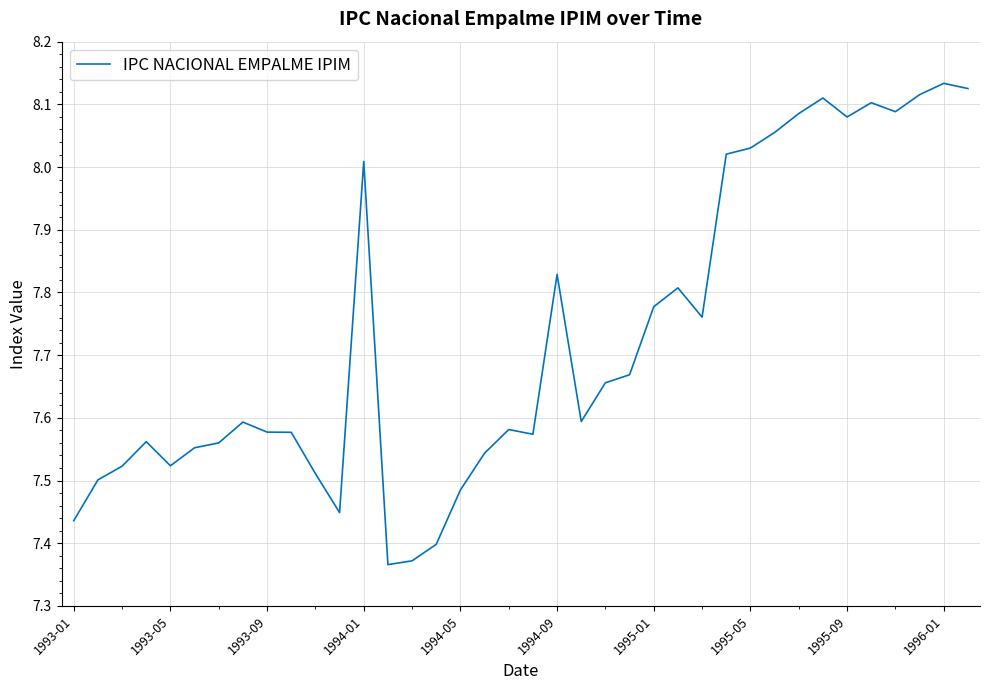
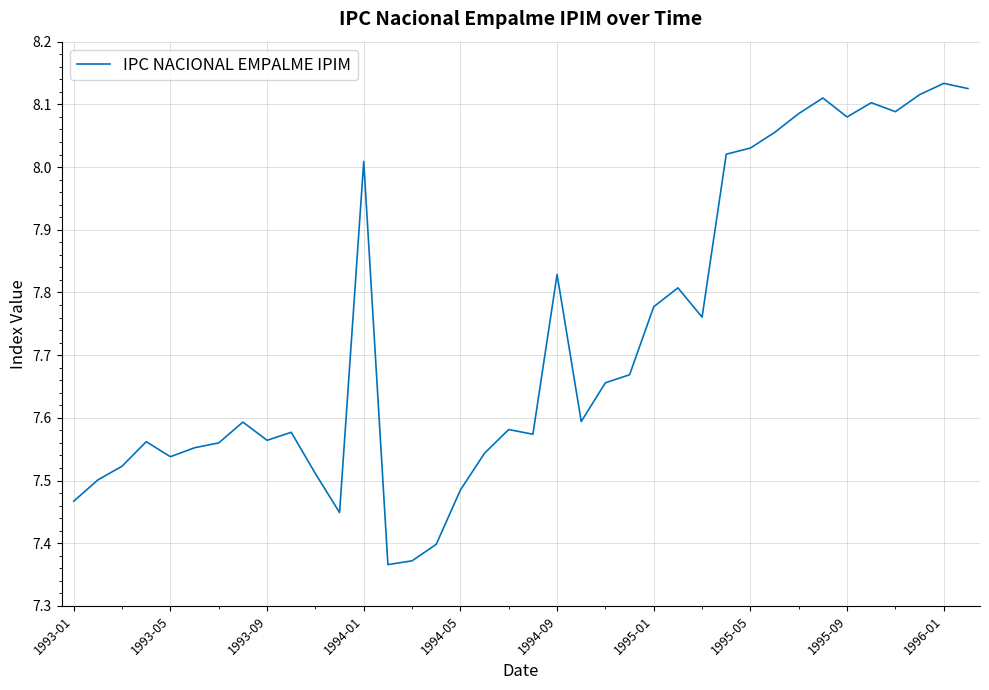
  {
-   "1993-01": 7.44,
-   "1993-05": 7.52,
-   "1993-09": 7.58,
+   "1993-01": 7.47,
+   "1993-05": 7.54,
+   "1993-09": 7.56,
    "1994-01": 8.01,
    "1994-05": 7.48,
    "1994-09": 7.83,
    "1995-01": 7.78,
    "1995-05": 8.03,
    "1995-09": 8.08,
    "1996-01": 8.13
  }
